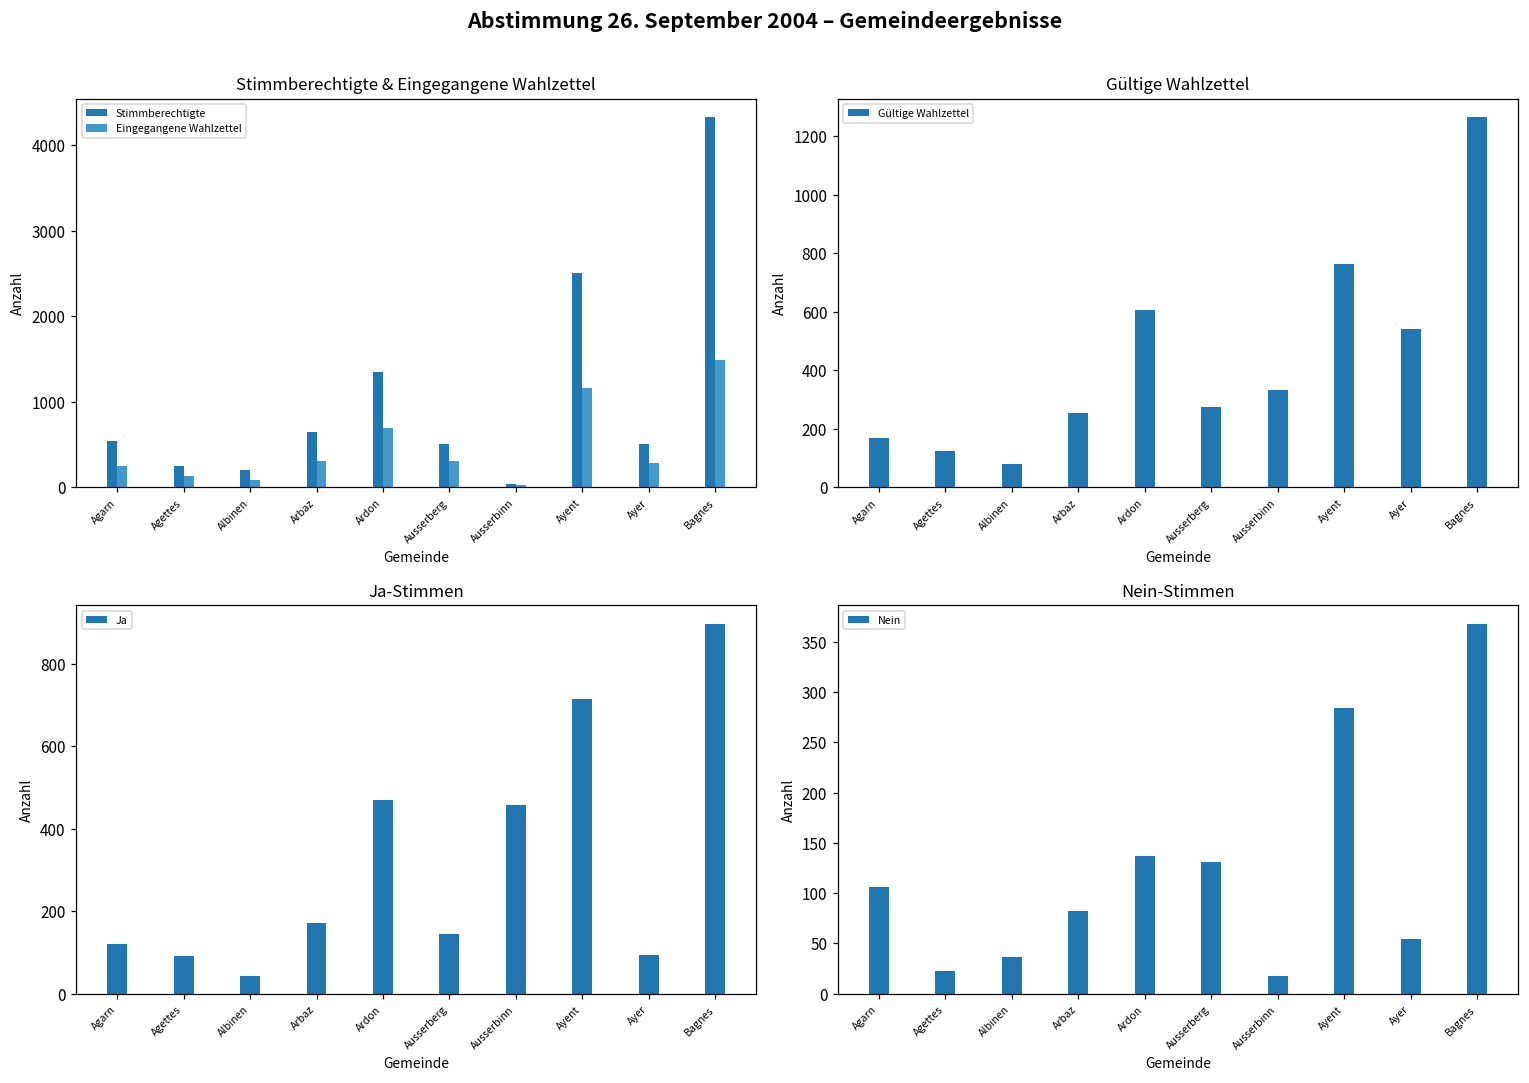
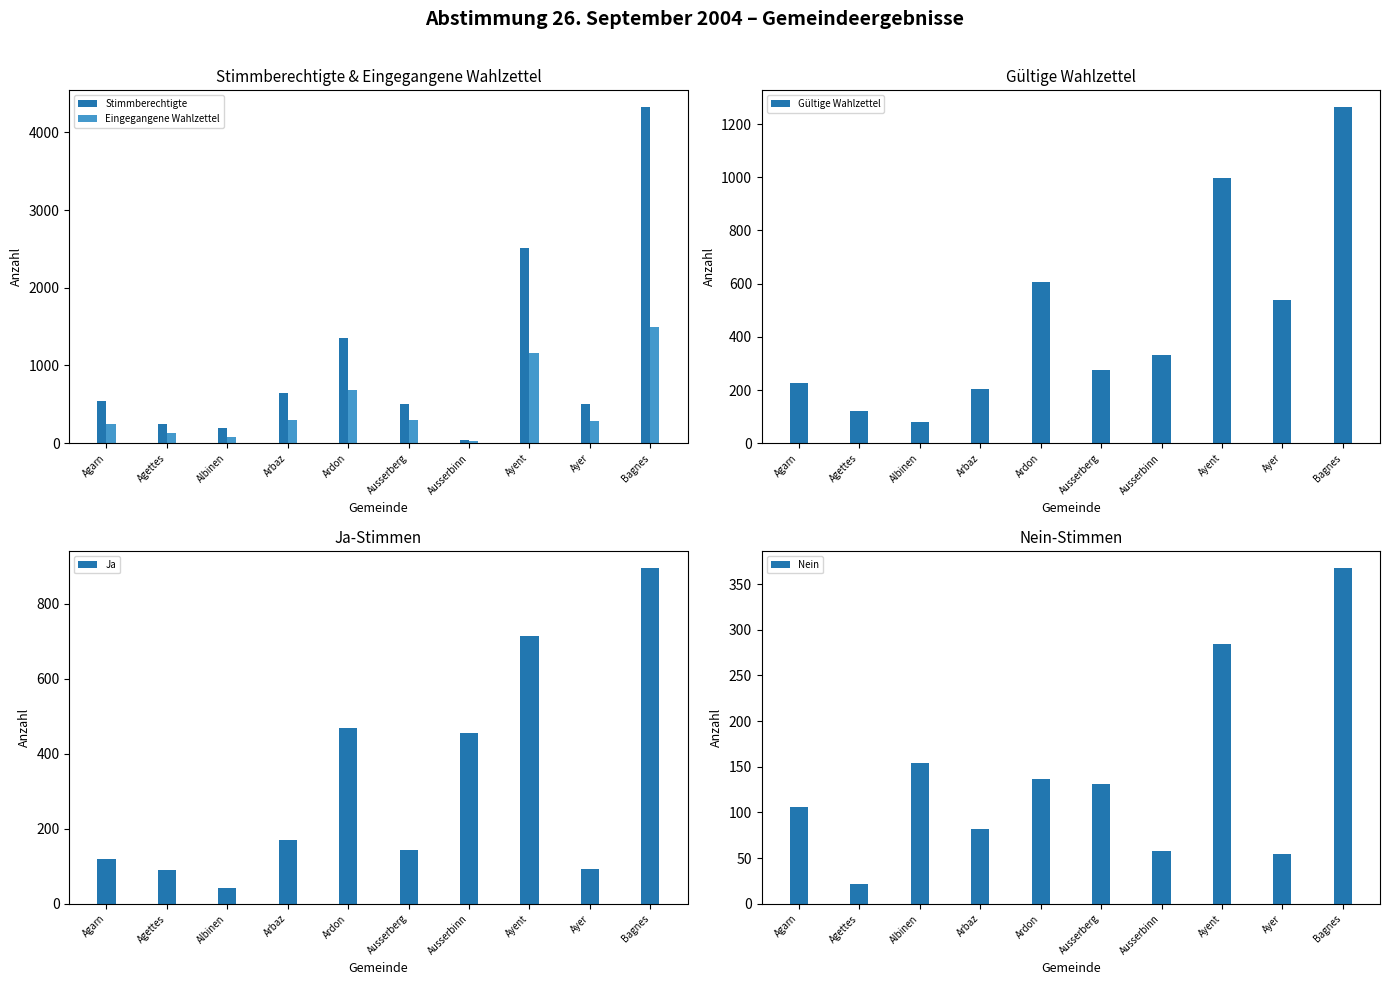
  {
    "Gültige Wahlzettel": {
-     "Agarn": 170,
+     "Agarn": 230,
      "Agettes": 120,
      "Albinen": 80,
-     "Arbaz": 250,
+     "Arbaz": 200,
      "Ardon": 610,
      "Ausserberg": 280,
      "Ausserbinn": 330,
-     "Ayent": 760,
+     "Ayent": 1000,
      "Ayer": 540,
      "Bagnes": 1260
    },
    "Ja-Stimmen": {
      "Agarn": 120,
      "Agettes": 90,
      "Albinen": 40,
      "Arbaz": 170,
      "Ardon": 470,
      "Ausserberg": 140,
      "Ausserbinn": 460,
      "Ayent": 710,
      "Ayer": 90,
      "Bagnes": 900
    },
    "Nein-Stimmen": {
      "Agarn": 110,
      "Agettes": 20,
-     "Albinen": 40,
+     "Albinen": 150,
      "Arbaz": 80,
      "Ardon": 140,
      "Ausserberg": 130,
-     "Ausserbinn": 20,
+     "Ausserbinn": 60,
      "Ayent": 280,
      "Ayer": 50,
      "Bagnes": 370
    }
  }
